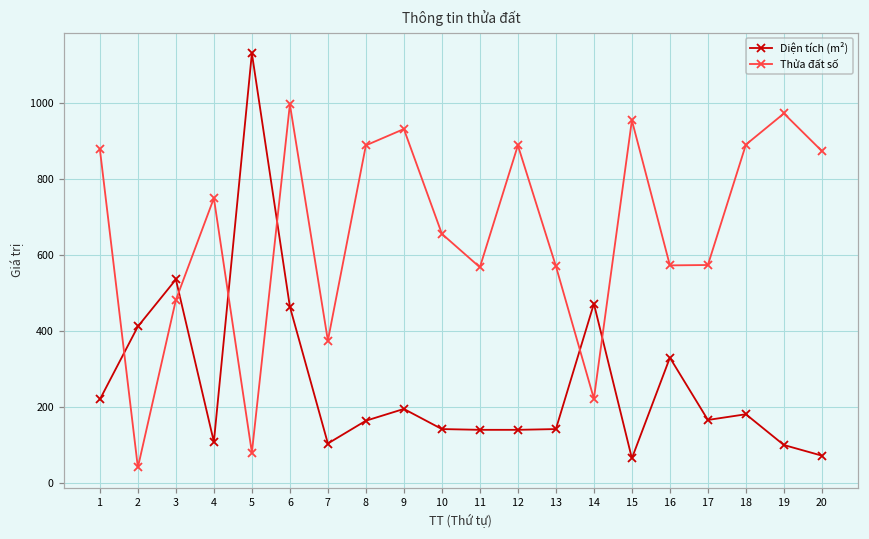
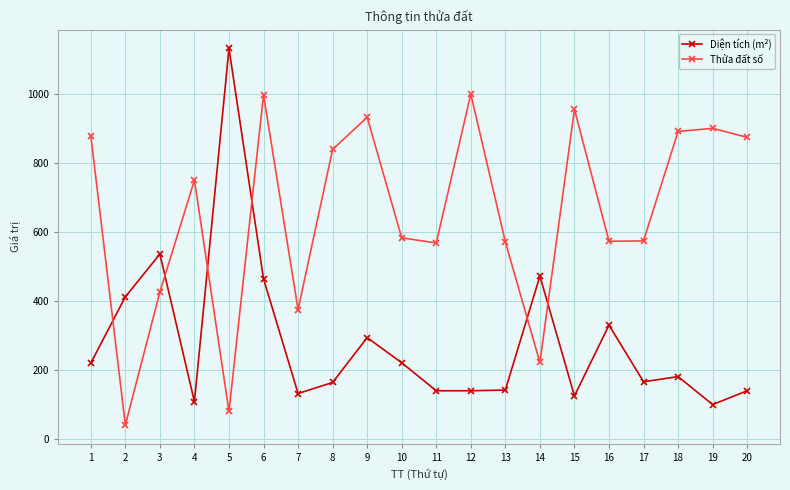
  {
    "Diện tích (m²)": {
      "1": 220,
      "2": 410,
      "3": 540,
      "4": 110,
      "5": 1130,
      "6": 460,
-     "7": 100,
+     "7": 130,
      "8": 160,
-     "9": 200,
-     "10": 140,
+     "9": 290,
+     "10": 220,
      "11": 140,
      "12": 140,
      "13": 140,
      "14": 470,
-     "15": 70,
+     "15": 130,
      "16": 330,
      "17": 170,
      "18": 180,
      "19": 100,
-     "20": 70
+     "20": 140
    },
    "Thửa đất số": {
      "1": 880,
      "2": 40,
-     "3": 480,
+     "3": 430,
      "4": 750,
      "5": 80,
      "6": 1000,
      "7": 380,
-     "8": 890,
+     "8": 840,
      "9": 930,
-     "10": 660,
+     "10": 580,
      "11": 570,
-     "12": 890,
+     "12": 1000,
      "13": 570,
      "14": 220,
      "15": 960,
      "16": 570,
      "17": 570,
      "18": 890,
-     "19": 970,
+     "19": 900,
      "20": 870
    }
  }
